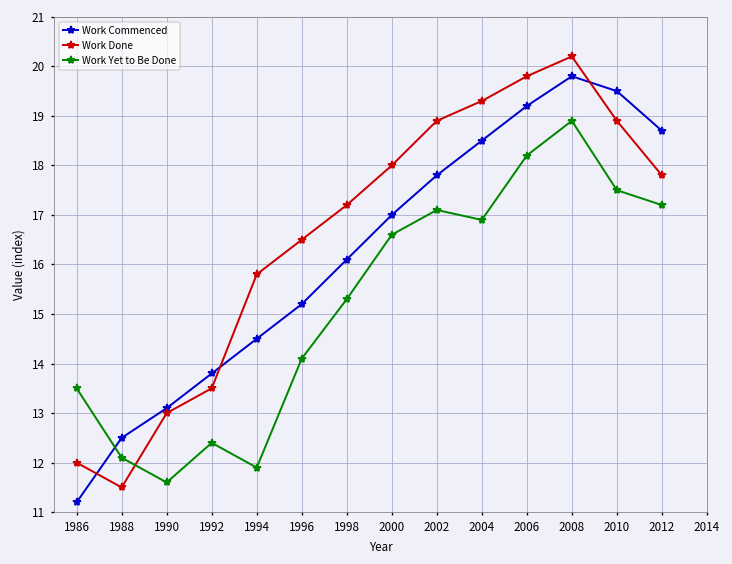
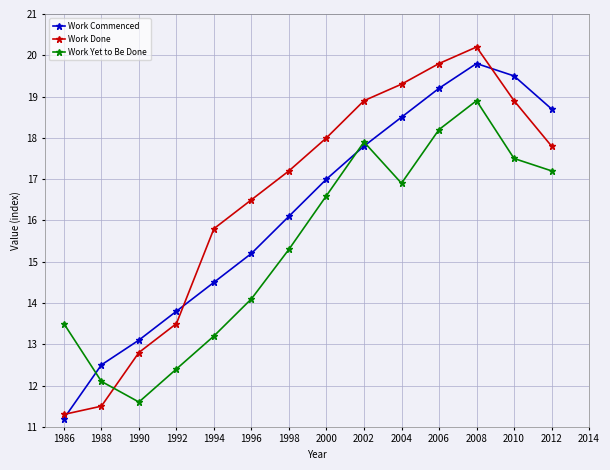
  {
    "Work Commenced": {
      "1986": 11.2,
      "1988": 12.5,
      "1990": 13.1,
      "1992": 13.8,
      "1994": 14.5,
      "1996": 15.2,
      "1998": 16.1,
      "2000": 17.0,
      "2002": 17.8,
      "2004": 18.5,
      "2006": 19.2,
      "2008": 19.8,
      "2010": 19.5,
      "2012": 18.7
    },
    "Work Done": {
-     "1986": 12.0,
+     "1986": 11.3,
      "1988": 11.5,
-     "1990": 13.0,
+     "1990": 12.8,
      "1992": 13.5,
      "1994": 15.8,
      "1996": 16.5,
      "1998": 17.2,
      "2000": 18.0,
      "2002": 18.9,
      "2004": 19.3,
      "2006": 19.8,
      "2008": 20.2,
      "2010": 18.9,
      "2012": 17.8
    },
    "Work Yet to Be Done": {
      "1986": 13.5,
      "1988": 12.1,
      "1990": 11.6,
      "1992": 12.4,
-     "1994": 11.9,
+     "1994": 13.2,
      "1996": 14.1,
      "1998": 15.3,
      "2000": 16.6,
-     "2002": 17.1,
+     "2002": 17.9,
      "2004": 16.9,
      "2006": 18.2,
      "2008": 18.9,
      "2010": 17.5,
      "2012": 17.2
    }
  }
